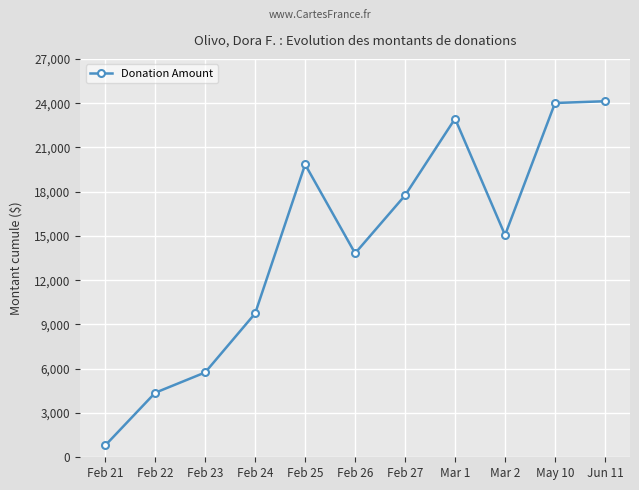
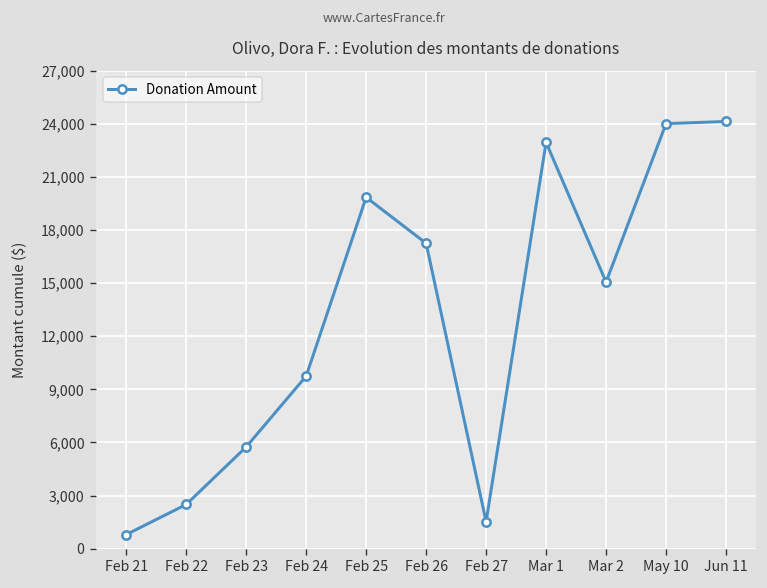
  {
    "Feb 21": "800",
-   "Feb 22": "4,400",
+   "Feb 22": "2,500",
    "Feb 23": "5,800",
    "Feb 24": "9,800",
    "Feb 25": "19,800",
-   "Feb 26": "13,800",
-   "Feb 27": "17,800",
+   "Feb 26": "17,300",
+   "Feb 27": "1,500",
    "Mar 1": "23,000",
    "Mar 2": "15,100",
    "May 10": "24,000",
    "Jun 11": "24,100"
  }
